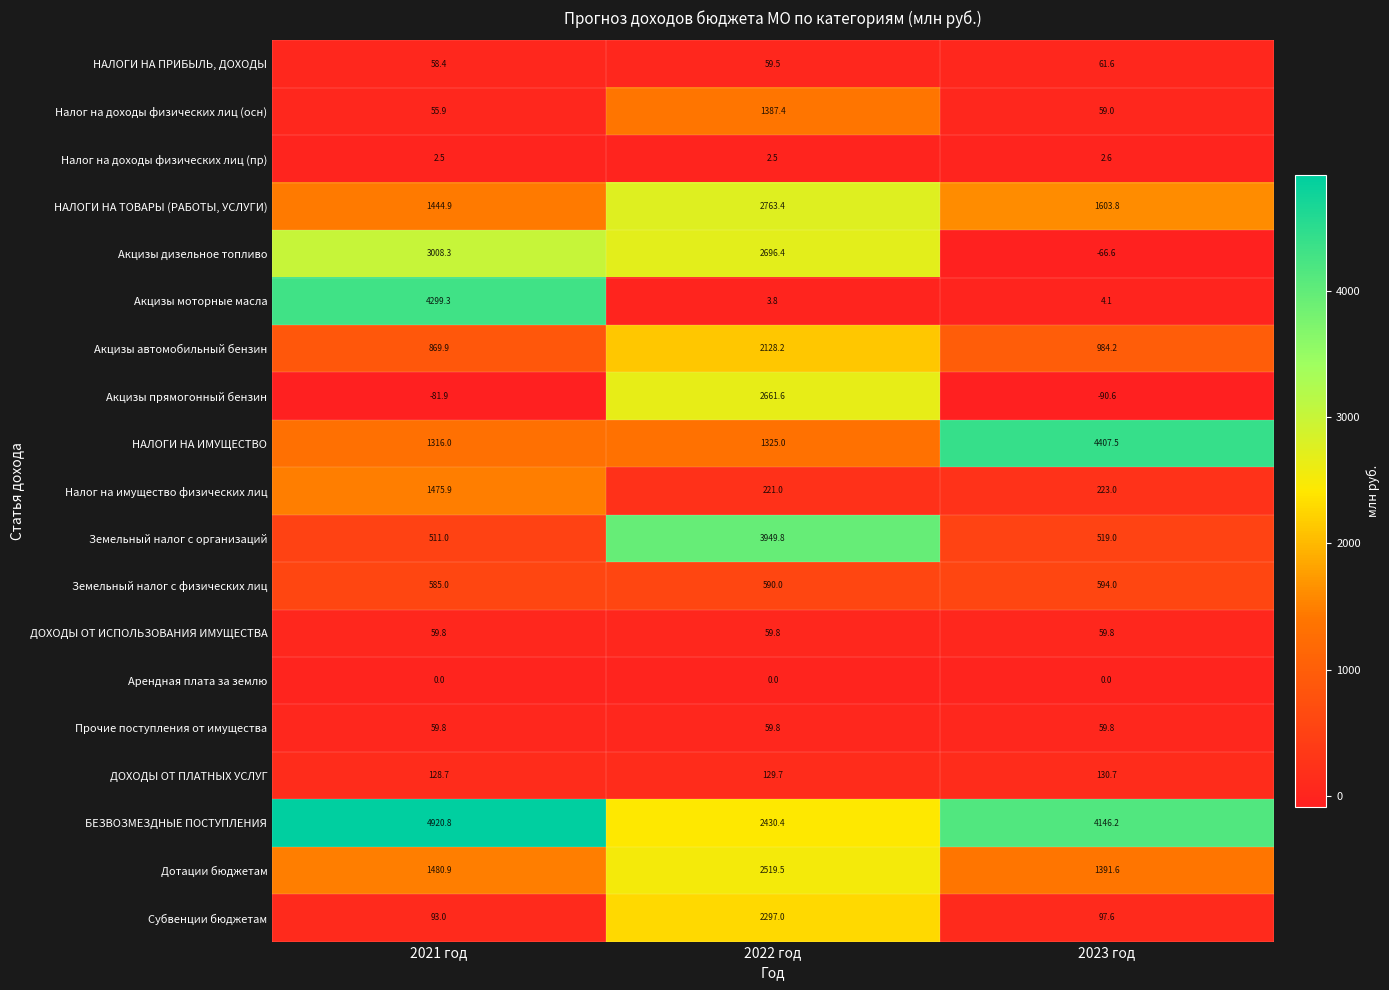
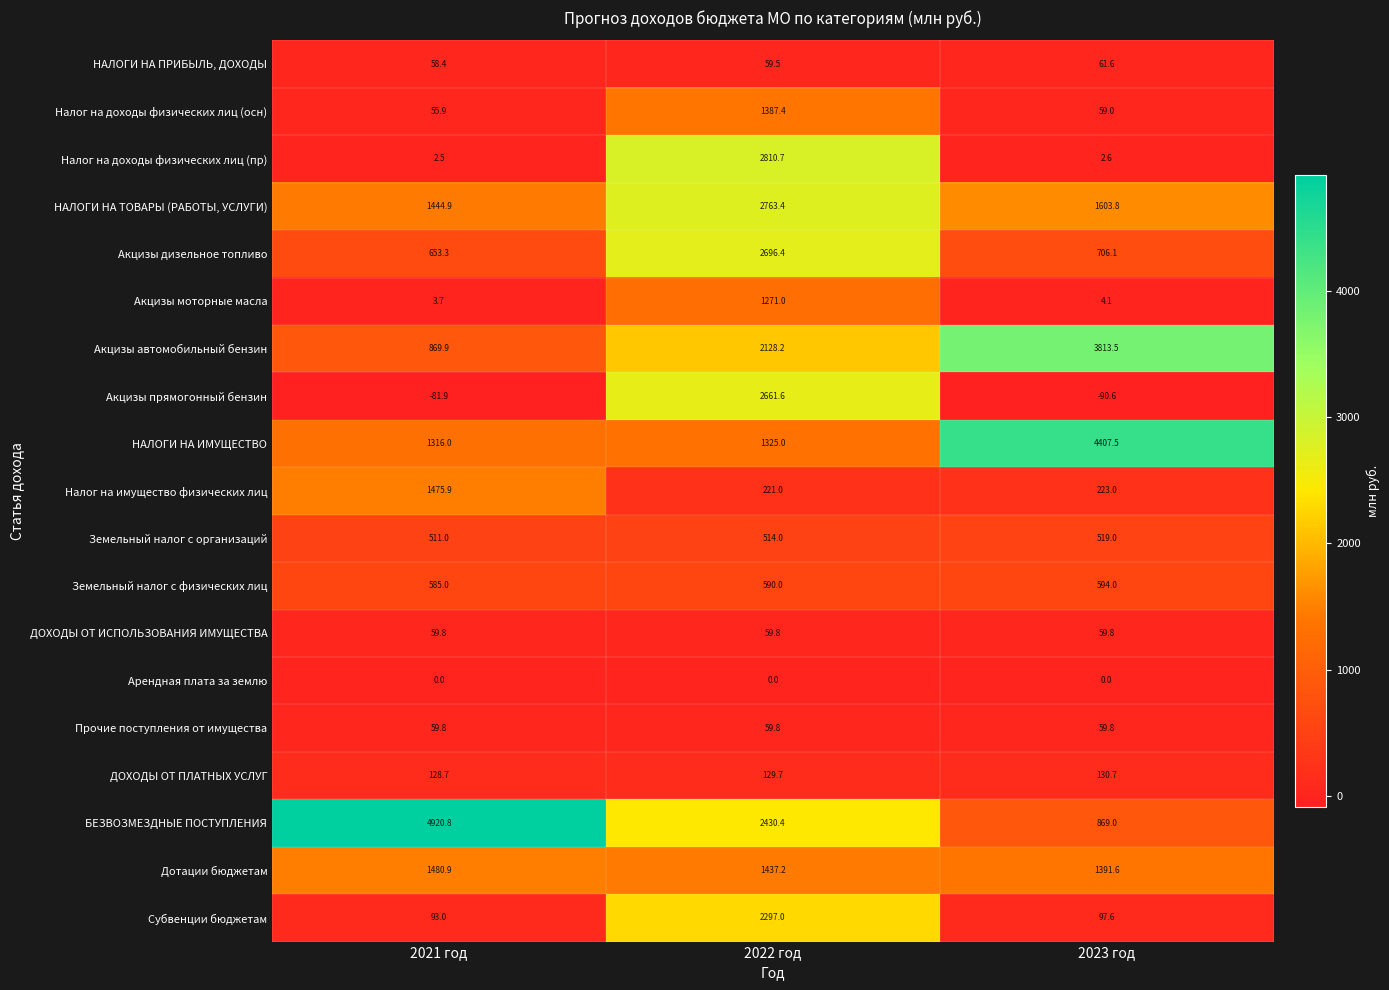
  {
    "НАЛОГИ НА ПРИБЫЛЬ, ДОХОДЫ": {
      "2021 год": 58.4,
      "2022 год": 59.5,
      "2023 год": 61.6
    },
    "Налог на доходы физических лиц (осн)": {
      "2021 год": 55.9,
      "2022 год": 1387.4,
      "2023 год": 59.0
    },
    "Налог на доходы физических лиц (пр)": {
      "2021 год": 2.5,
-     "2022 год": 2.5,
+     "2022 год": 2810.7,
      "2023 год": 2.6
    },
    "НАЛОГИ НА ТОВАРЫ (РАБОТЫ, УСЛУГИ)": {
      "2021 год": 1444.9,
      "2022 год": 2763.4,
      "2023 год": 1603.8
    },
    "Акцизы дизельное топливо": {
-     "2021 год": 3008.3,
+     "2021 год": 653.3,
      "2022 год": 2696.4,
-     "2023 год": -66.6
+     "2023 год": 706.1
    },
    "Акцизы моторные масла": {
-     "2021 год": 4299.3,
-     "2022 год": 3.8,
+     "2021 год": 3.7,
+     "2022 год": 1271.0,
      "2023 год": 4.1
    },
    "Акцизы автомобильный бензин": {
      "2021 год": 869.9,
      "2022 год": 2128.2,
-     "2023 год": 984.2
+     "2023 год": 3813.5
    },
    "Акцизы прямогонный бензин": {
      "2021 год": -81.9,
      "2022 год": 2661.6,
      "2023 год": -90.6
    },
    "НАЛОГИ НА ИМУЩЕСТВО": {
      "2021 год": 1316.0,
      "2022 год": 1325.0,
      "2023 год": 4407.5
    },
    "Налог на имущество физических лиц": {
      "2021 год": 1475.9,
      "2022 год": 221.0,
      "2023 год": 223.0
    },
    "Земельный налог с организаций": {
      "2021 год": 511.0,
-     "2022 год": 3949.8,
+     "2022 год": 514.0,
      "2023 год": 519.0
    },
    "Земельный налог с физических лиц": {
      "2021 год": 585.0,
      "2022 год": 590.0,
      "2023 год": 594.0
    },
    "ДОХОДЫ ОТ ИСПОЛЬЗОВАНИЯ ИМУЩЕСТВА": {
      "2021 год": 59.8,
      "2022 год": 59.8,
      "2023 год": 59.8
    },
    "Арендная плата за землю": {
      "2021 год": 0.0,
      "2022 год": 0.0,
      "2023 год": 0.0
    },
    "Прочие поступления от имущества": {
      "2021 год": 59.8,
      "2022 год": 59.8,
      "2023 год": 59.8
    },
    "ДОХОДЫ ОТ ПЛАТНЫХ УСЛУГ": {
      "2021 год": 128.7,
      "2022 год": 129.7,
      "2023 год": 130.7
    },
    "БЕЗВОЗМЕЗДНЫЕ ПОСТУПЛЕНИЯ": {
      "2021 год": 4920.8,
      "2022 год": 2430.4,
-     "2023 год": 4146.2
+     "2023 год": 869.0
    },
    "Дотации бюджетам": {
      "2021 год": 1480.9,
-     "2022 год": 2519.5,
+     "2022 год": 1437.2,
      "2023 год": 1391.6
    },
    "Субвенции бюджетам": {
      "2021 год": 93.0,
      "2022 год": 2297.0,
      "2023 год": 97.6
    }
  }
